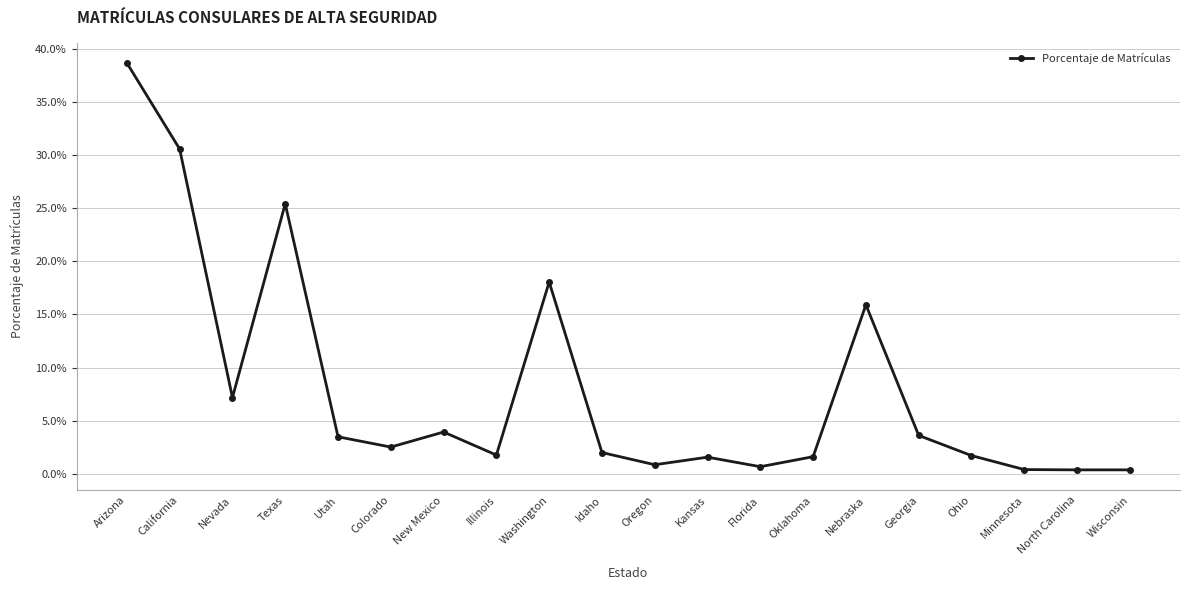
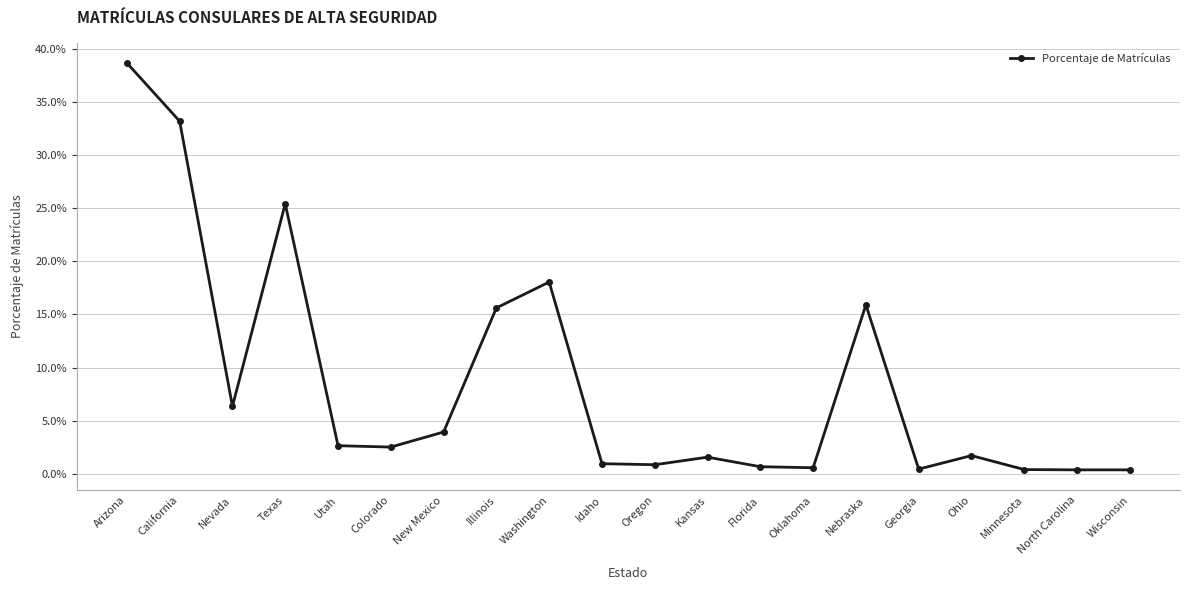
  {
    "Arizona": "38.7%",
-   "California": "30.6%",
-   "Nevada": "7.2%",
+   "California": "33.2%",
+   "Nevada": "6.4%",
    "Texas": "25.4%",
-   "Utah": "3.5%",
+   "Utah": "2.6%",
    "Colorado": "2.5%",
    "New Mexico": "3.9%",
-   "Illinois": "1.8%",
+   "Illinois": "15.6%",
    "Washington": "18.0%",
-   "Idaho": "2.0%",
+   "Idaho": "1.0%",
    "Oregon": "0.9%",
    "Kansas": "1.6%",
    "Florida": "0.7%",
-   "Oklahoma": "1.6%",
+   "Oklahoma": "0.6%",
    "Nebraska": "15.9%",
-   "Georgia": "3.6%",
+   "Georgia": "0.4%",
    "Ohio": "1.7%",
    "Minnesota": "0.4%",
    "North Carolina": "0.4%",
    "Wisconsin": "0.4%"
  }
